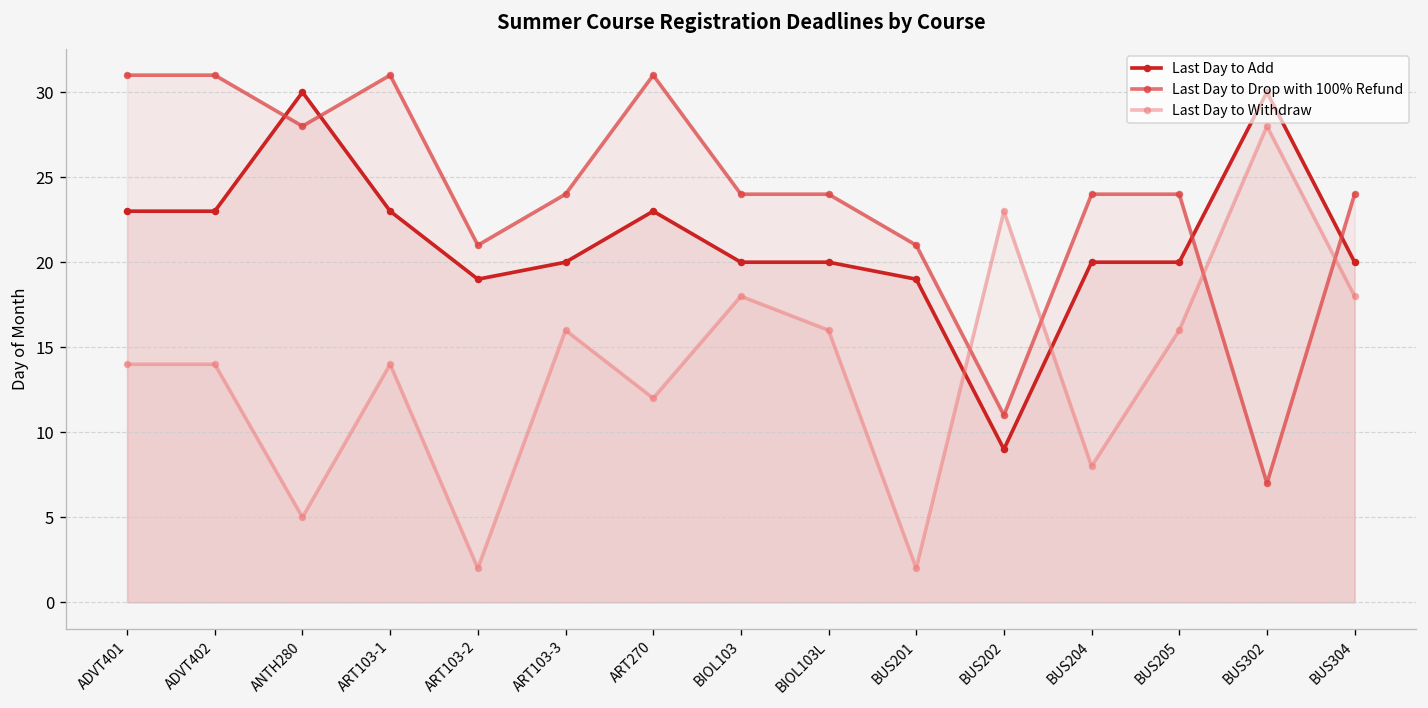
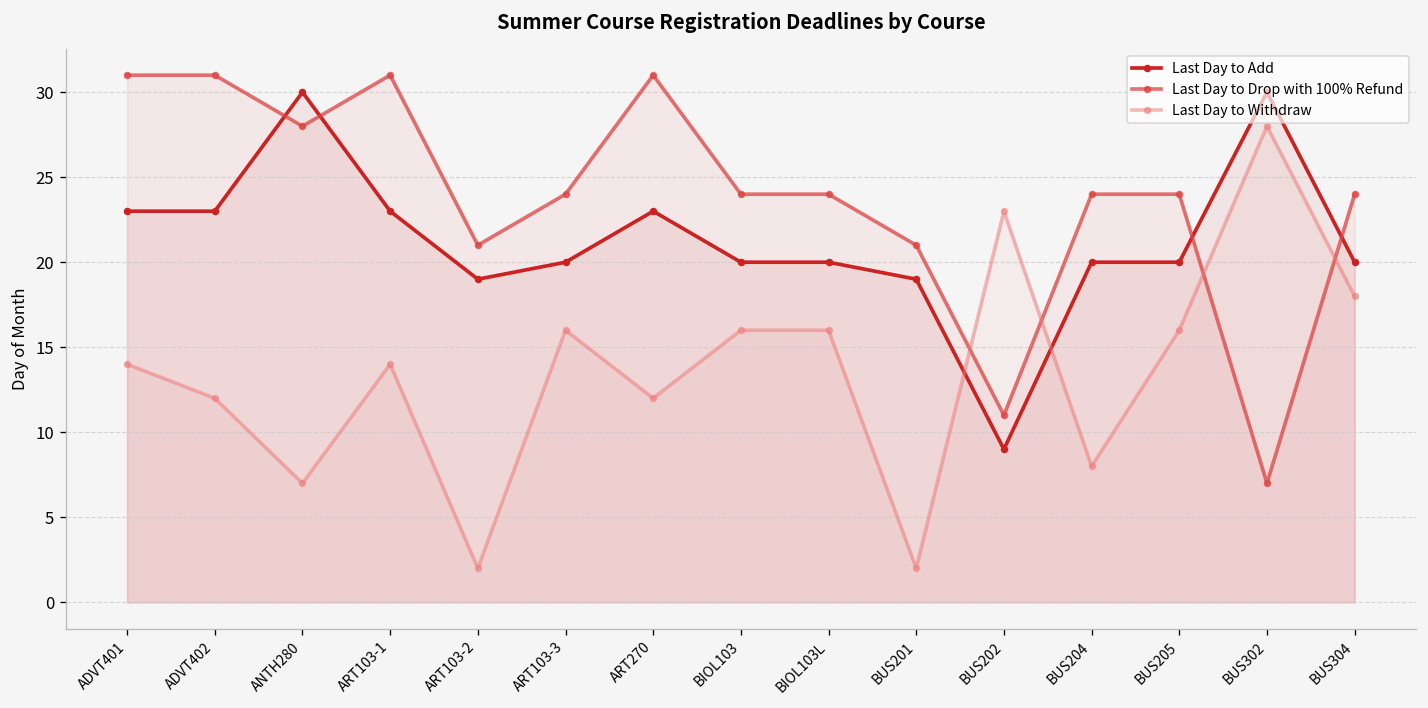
  {
    "Last Day to Withdraw": {
      "ADVT401": 14,
-     "ADVT402": 14,
-     "ANTH280": 5,
+     "ADVT402": 12,
+     "ANTH280": 7,
      "ART103-1": 14,
      "ART103-2": 2,
      "ART103-3": 16,
      "ART270": 12,
-     "BIOL103": 18,
+     "BIOL103": 16,
      "BIOL103L": 16,
      "BUS201": 2,
      "BUS202": 23,
      "BUS204": 8,
      "BUS205": 16,
      "BUS304": 18
    }
  }
